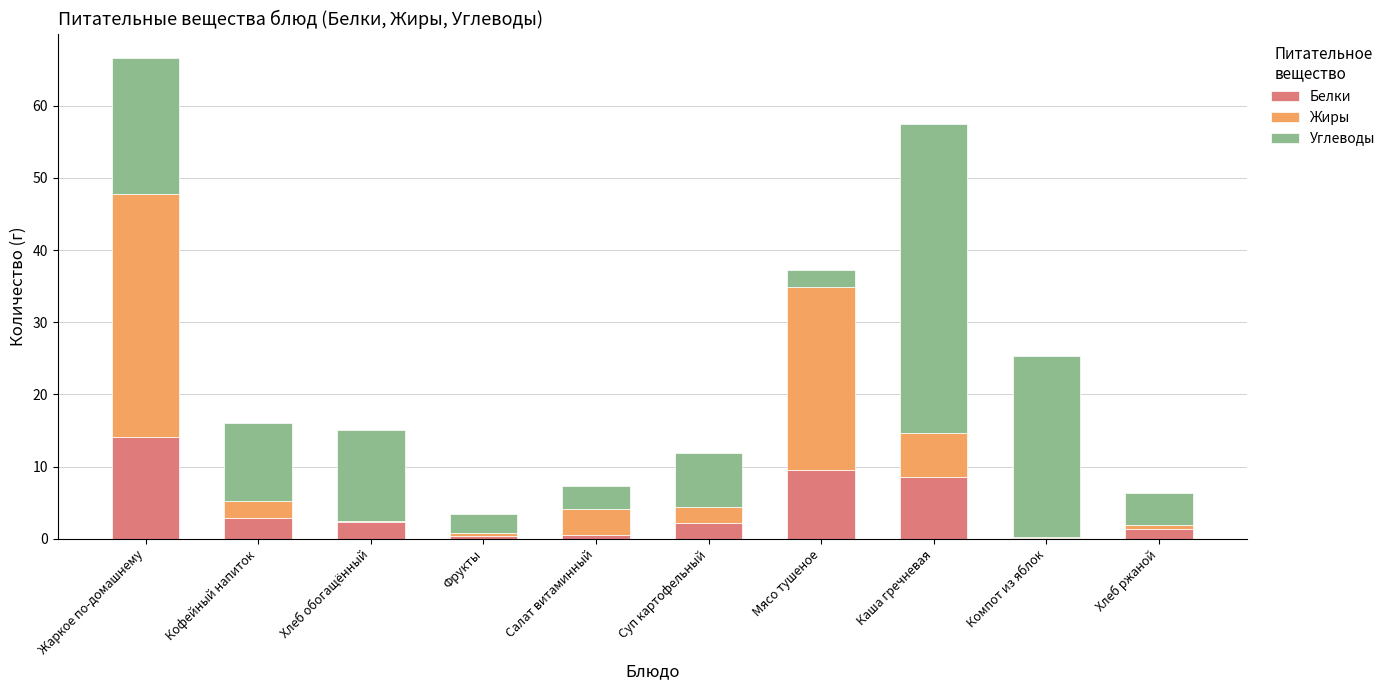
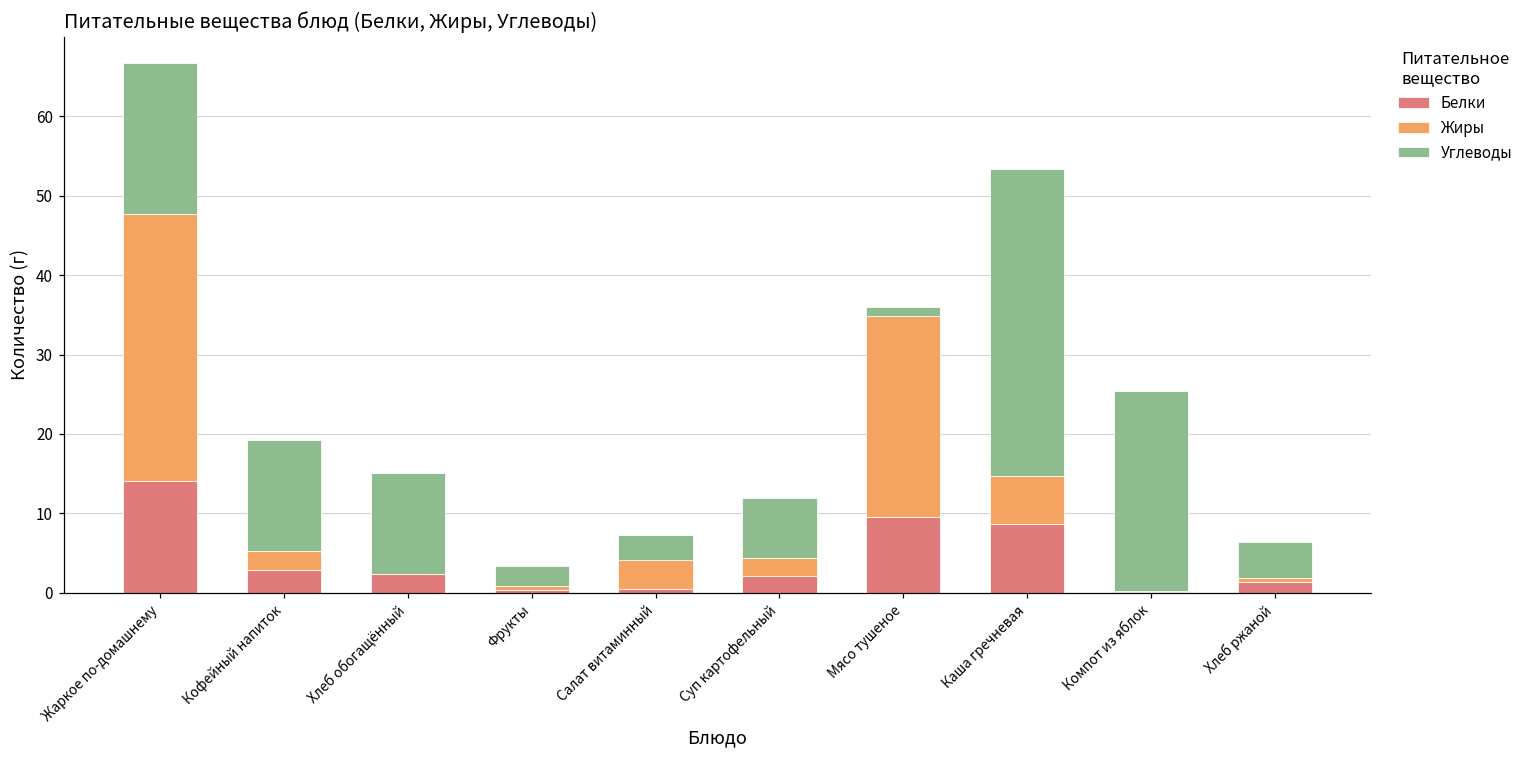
  {
    "Углеводы": {
      "Жаркое по-домашнему": 19,
-     "Кофейный напиток": 11,
+     "Кофейный напиток": 14,
      "Хлеб обогащённый": 13,
      "Фрукты": 3,
      "Салат витаминный": 3,
      "Суп картофельный": 8,
-     "Мясо тушеное": 2,
-     "Каша гречневая": 43,
+     "Мясо тушеное": 1,
+     "Каша гречневая": 39,
      "Компот из яблок": 25,
      "Хлеб ржаной": 5
    }
  }
